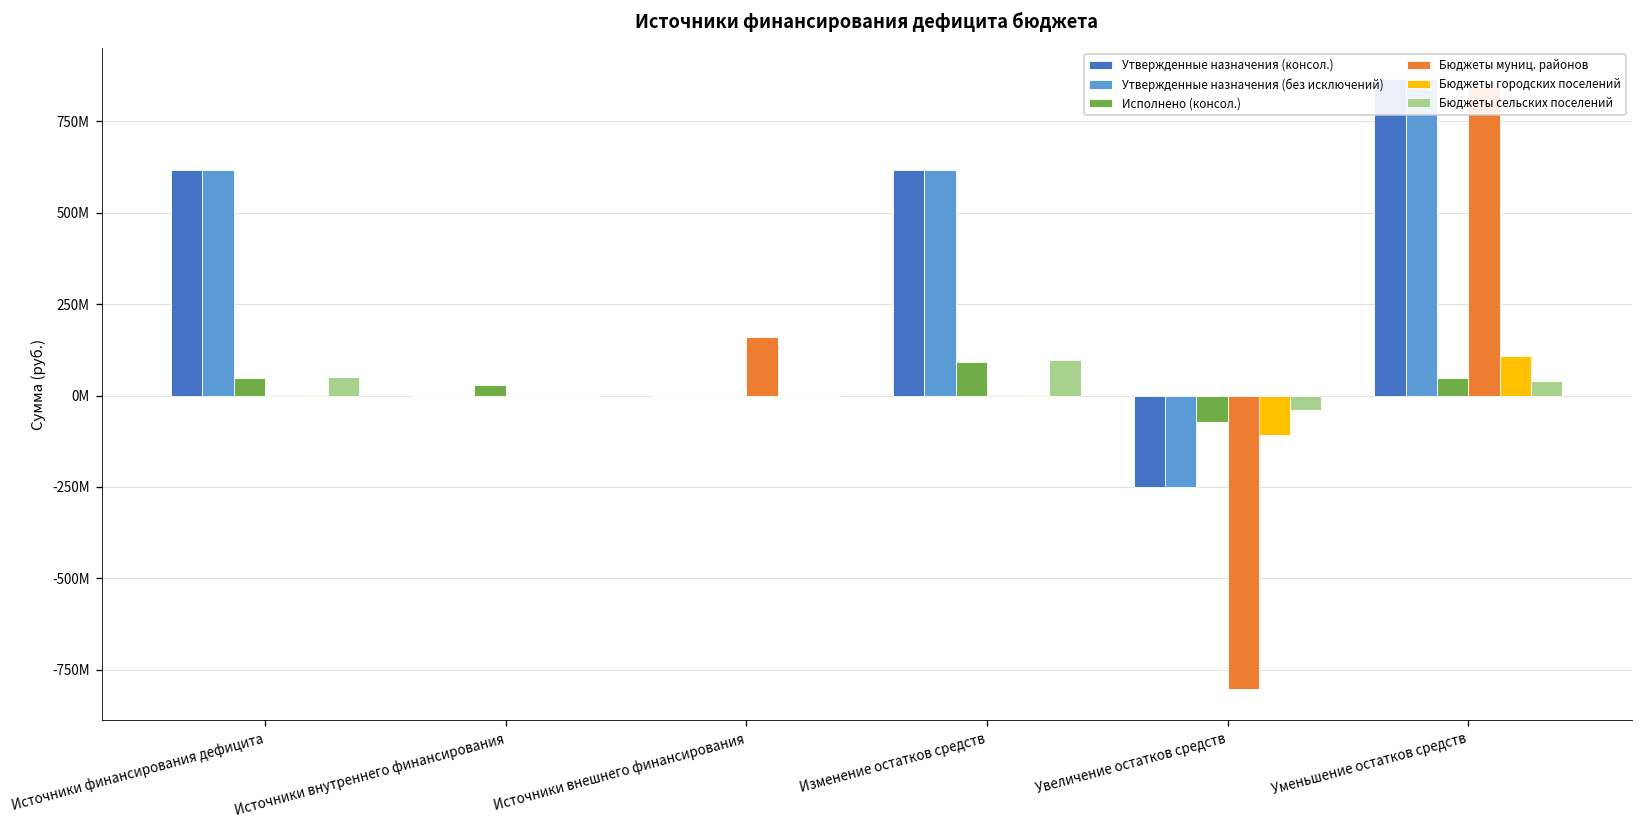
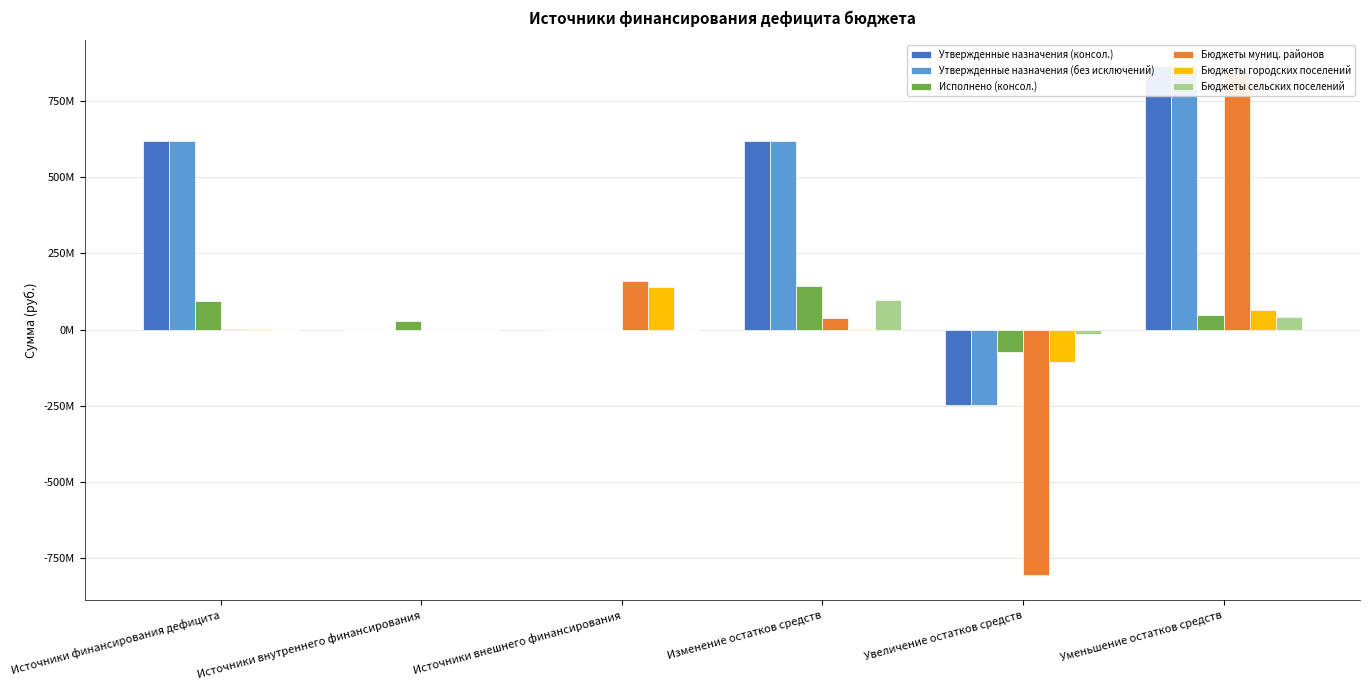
  {
    "Исполнено (консол.)": {
-     "Источники финансирования дефицита": 50000000,
+     "Источники финансирования дефицита": 90000000,
      "Источники внутреннего финансирования": 30000000,
      "Источники внешнего финансирования": 0,
-     "Изменение остатков средств": 90000000,
+     "Изменение остатков средств": 140000000,
      "Увеличение остатков средств": -70000000,
      "Уменьшение остатков средств": 50000000
    },
    "Бюджеты муниц. районов": {
      "Источники внешнего финансирования": 160000000,
-     "Изменение остатков средств": 0,
+     "Изменение остатков средств": 40000000,
      "Увеличение остатков средств": -800000000
    },
    "Бюджеты городских поселений": {
      "Источники внутреннего финансирования": 0,
-     "Источники внешнего финансирования": 0,
+     "Источники внешнего финансирования": 140000000,
      "Увеличение остатков средств": -110000000,
-     "Уменьшение остатков средств": 110000000
+     "Уменьшение остатков средств": 60000000
    },
    "Бюджеты сельских поселений": {
-     "Источники финансирования дефицита": 50000000,
+     "Источники финансирования дефицита": 0,
      "Источники внутреннего финансирования": 0,
      "Источники внешнего финансирования": 0,
      "Изменение остатков средств": 100000000,
-     "Увеличение остатков средств": -40000000,
+     "Увеличение остатков средств": -10000000,
      "Уменьшение остатков средств": 40000000
    }
  }
